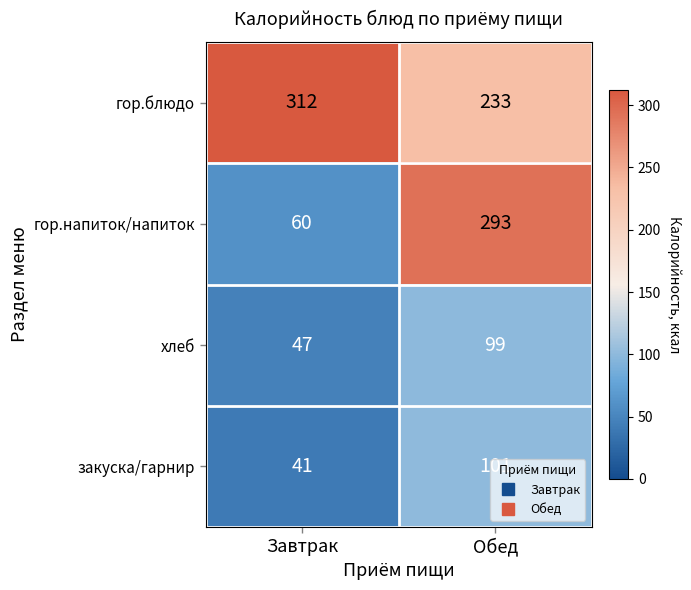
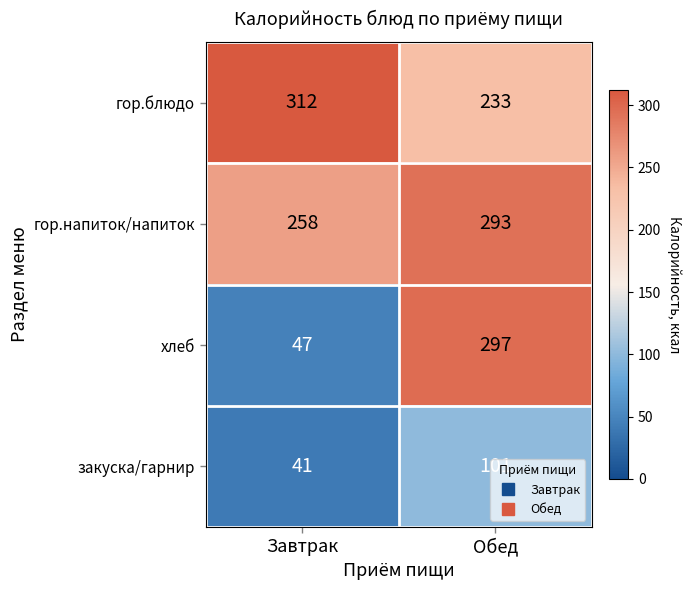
  {
    "гор.блюдо": {
      "Завтрак": 312,
      "Обед": 233
    },
    "гор.напиток/напиток": {
-     "Завтрак": 60,
+     "Завтрак": 258,
      "Обед": 293
    },
    "хлеб": {
      "Завтрак": 47,
-     "Обед": 99
+     "Обед": 297
    },
    "закуска/гарнир": {
      "Завтрак": 41
    }
  }
